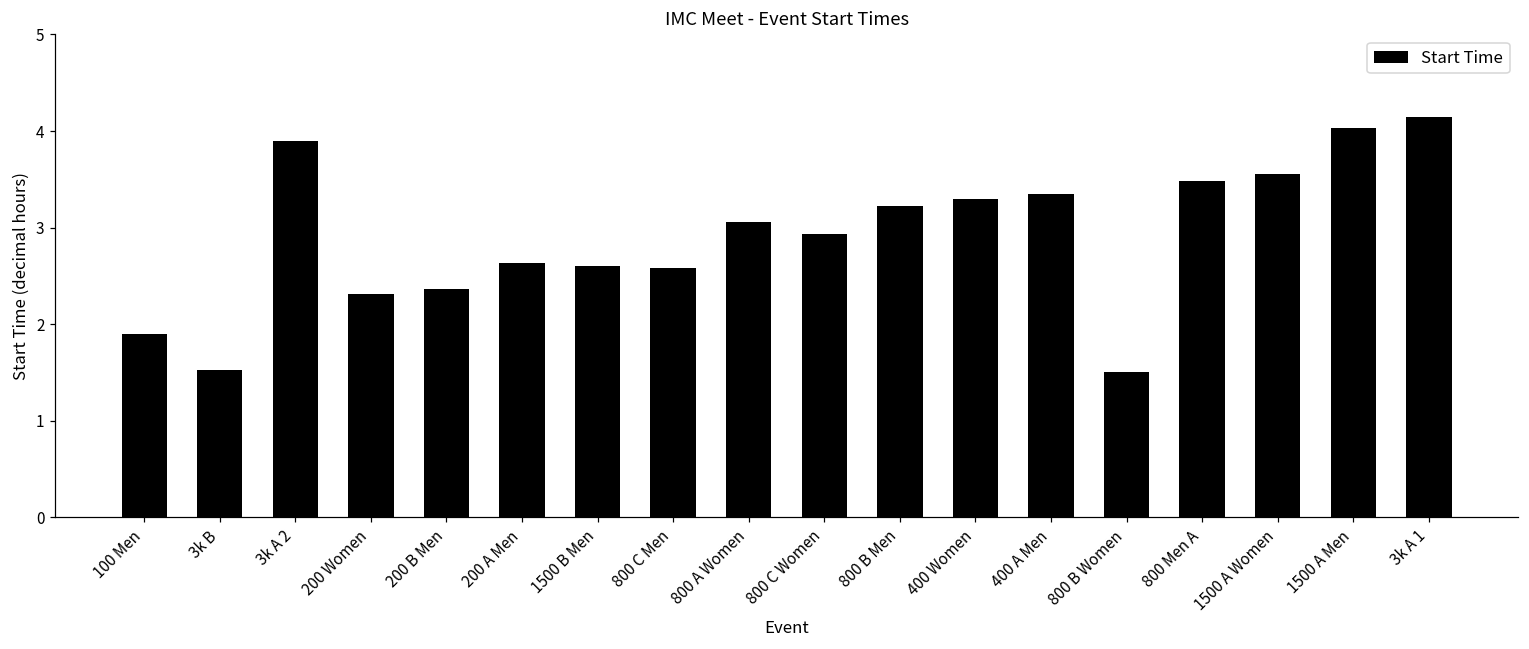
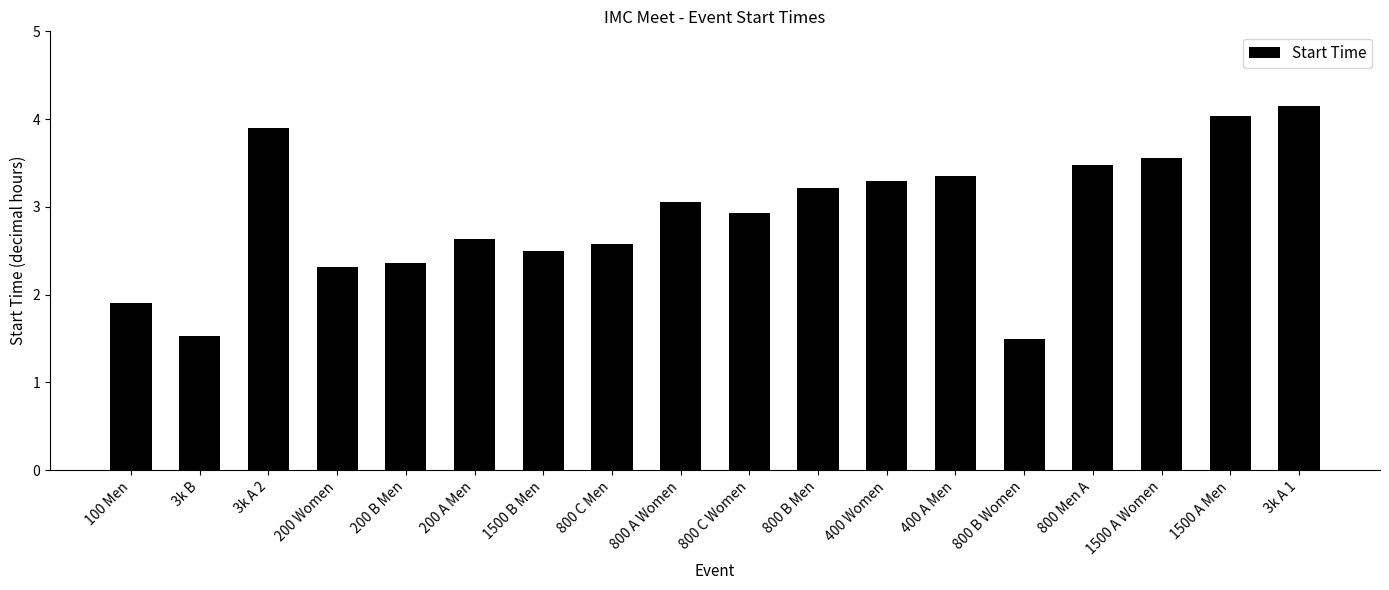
  {
    "100 Men": 1.9,
    "3k B": 1.5,
    "3k A 2": 3.9,
    "200 Women": 2.3,
    "200 B Men": 2.4,
    "200 A Men": 2.6,
-   "1500 B Men": 2.6,
+   "1500 B Men": 2.5,
    "800 C Men": 2.6,
    "800 A Women": 3.1,
    "800 C Women": 2.9,
    "800 B Men": 3.2,
    "400 Women": 3.3,
    "400 A Men": 3.4,
    "800 B Women": 1.5,
    "800 Men A": 3.5,
    "1500 A Women": 3.6,
    "1500 A Men": 4.0,
    "3k A 1": 4.2
  }
